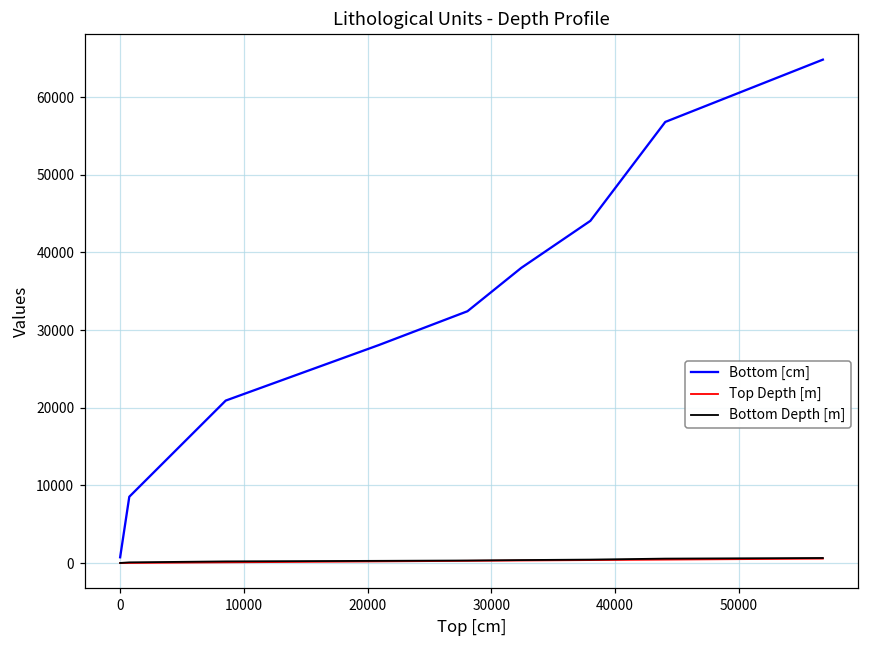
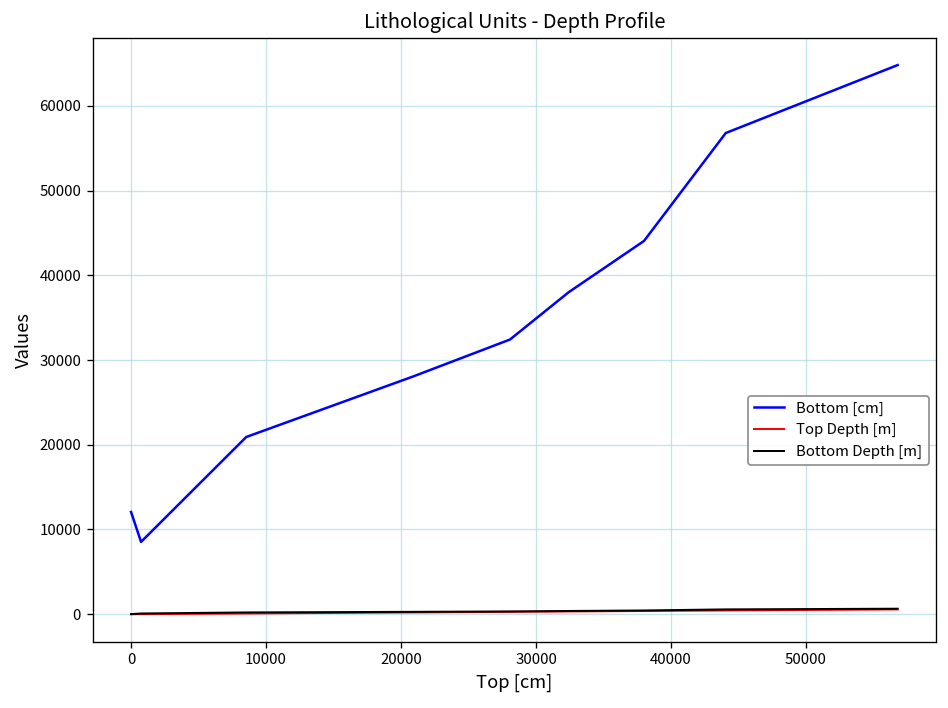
  {
    "Bottom [cm]": {
-     "0": 1000
+     "0": 12000
    }
  }
